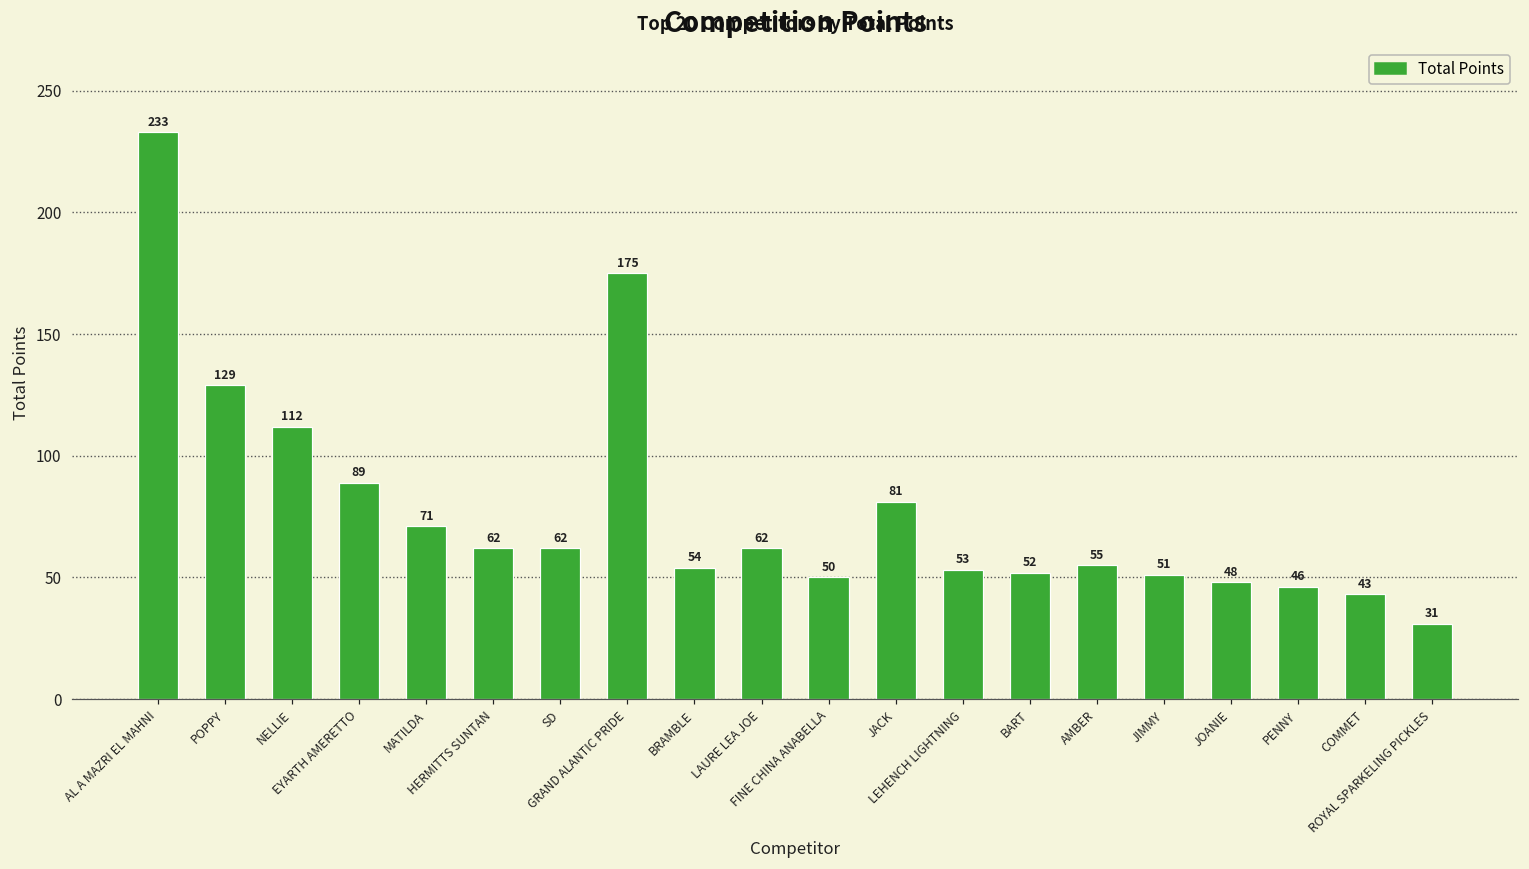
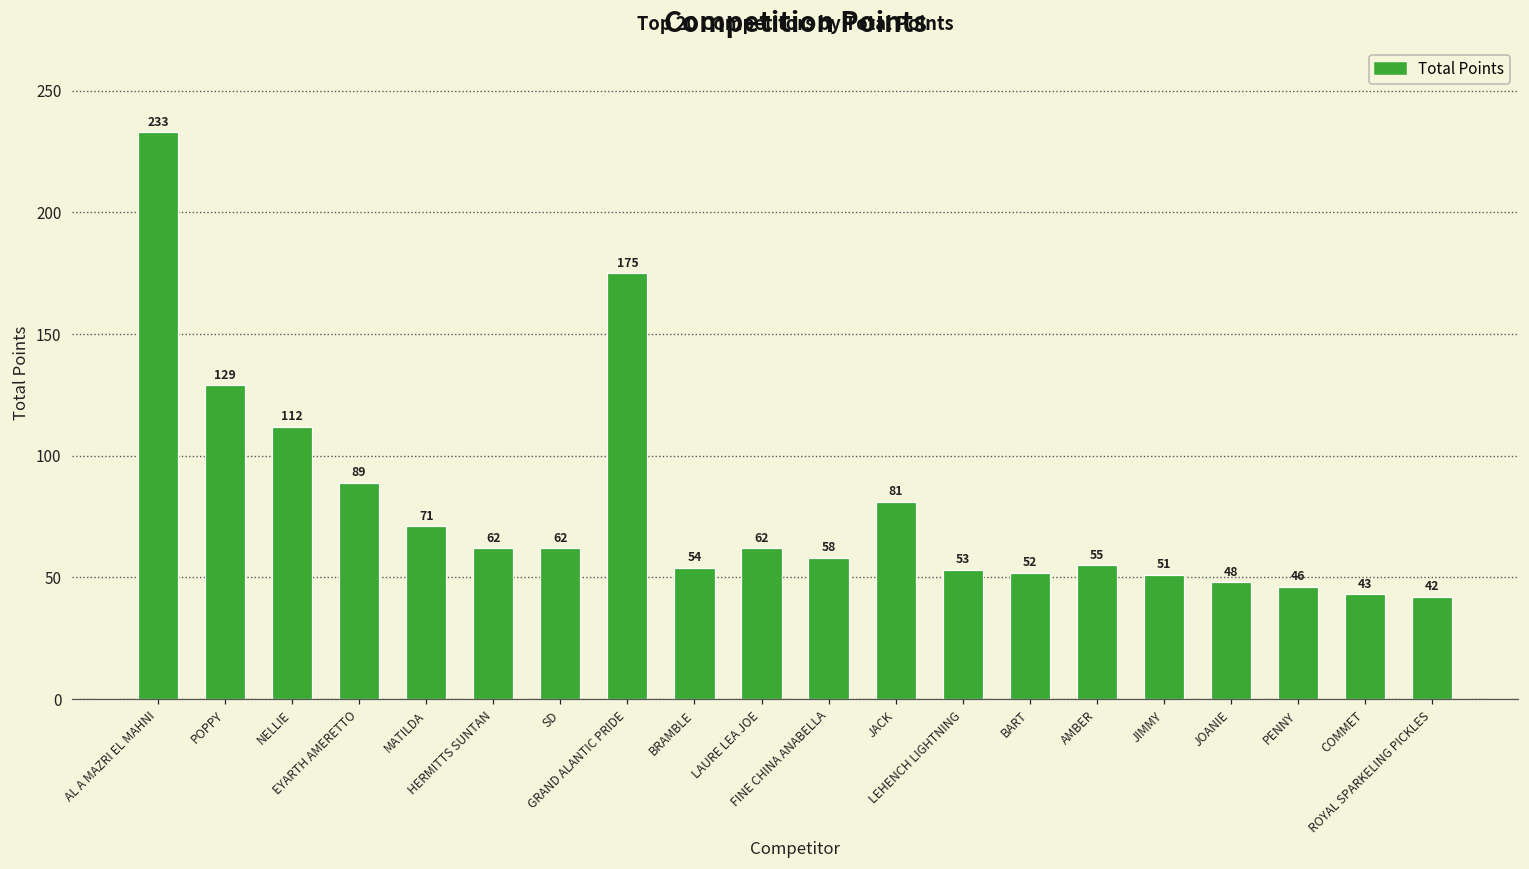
  {
    "AL A MAZRI EL MAHNI": 233,
    "POPPY": 129,
    "NELLIE": 112,
    "EYARTH AMERETTO": 89,
    "MATILDA": 71,
    "HERMITTS SUNTAN": 62,
    "SD": 62,
    "GRAND ALANTIC PRIDE": 175,
    "BRAMBLE": 54,
    "LAURE LEA JOE": 62,
-   "FINE CHINA ANABELLA": 50,
+   "FINE CHINA ANABELLA": 58,
    "JACK": 81,
    "LEHENCH LIGHTNING": 53,
    "BART": 52,
    "AMBER": 55,
    "JIMMY": 51,
    "JOANIE": 48,
    "PENNY": 46,
    "COMMET": 43,
-   "ROYAL SPARKELING PICKLES": 31
+   "ROYAL SPARKELING PICKLES": 42
  }
